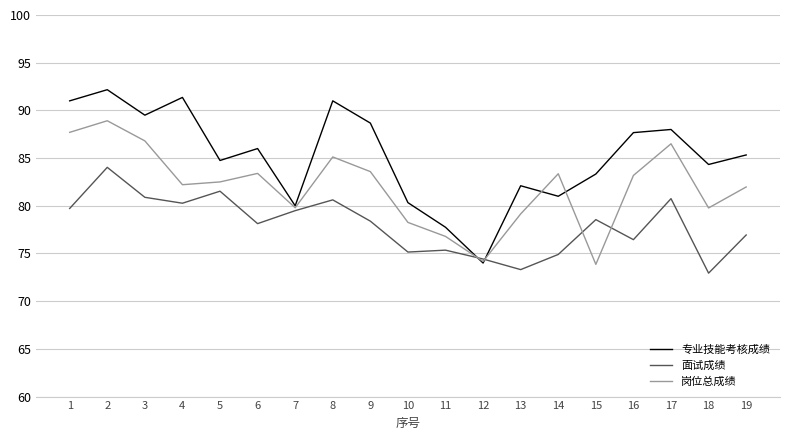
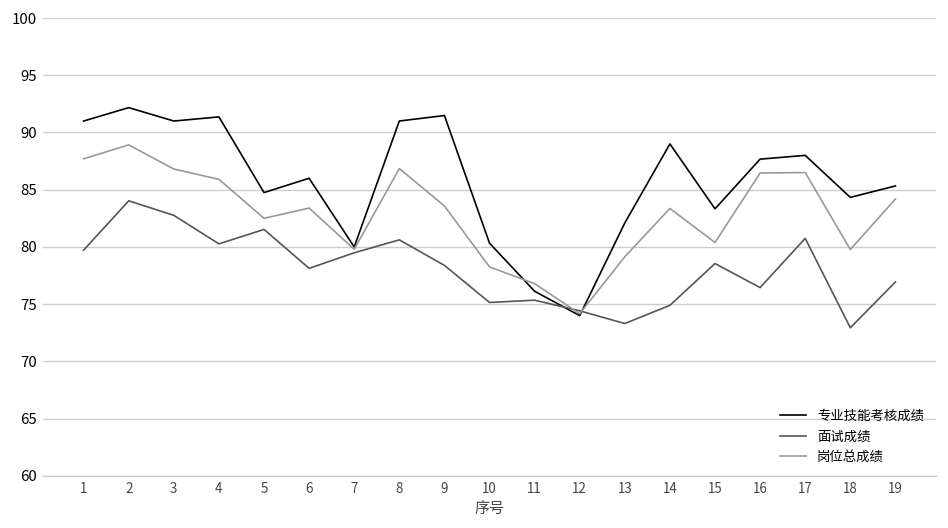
  {
    "专业技能考核成绩": {
      "1": 91,
      "2": 92,
-     "3": 90,
+     "3": 91,
      "4": 91,
      "5": 85,
      "6": 86,
      "8": 91,
-     "9": 89,
+     "9": 91,
      "10": 80,
-     "11": 78,
+     "11": 76,
      "13": 82,
-     "14": 81,
+     "14": 89,
      "15": 83,
      "16": 88,
      "17": 88,
      "18": 84,
      "19": 85
    },
    "面试成绩": {
      "1": 80,
      "2": 84,
-     "3": 81,
+     "3": 83,
      "4": 80,
      "5": 82,
      "6": 78,
      "7": 79,
      "8": 81,
      "9": 78,
      "10": 75,
      "11": 75,
      "13": 73,
      "14": 75,
      "15": 79,
      "16": 76,
      "17": 81,
      "18": 73,
      "19": 77
    },
    "岗位总成绩": {
      "1": 88,
      "2": 89,
      "3": 87,
-     "4": 82,
+     "4": 86,
      "5": 83,
      "6": 83,
-     "8": 85,
+     "8": 87,
      "9": 84,
      "10": 78,
      "11": 77,
      "13": 79,
      "14": 83,
-     "15": 74,
-     "16": 83,
+     "15": 80,
+     "16": 86,
      "17": 87,
      "18": 80,
-     "19": 82
+     "19": 84
    }
  }
